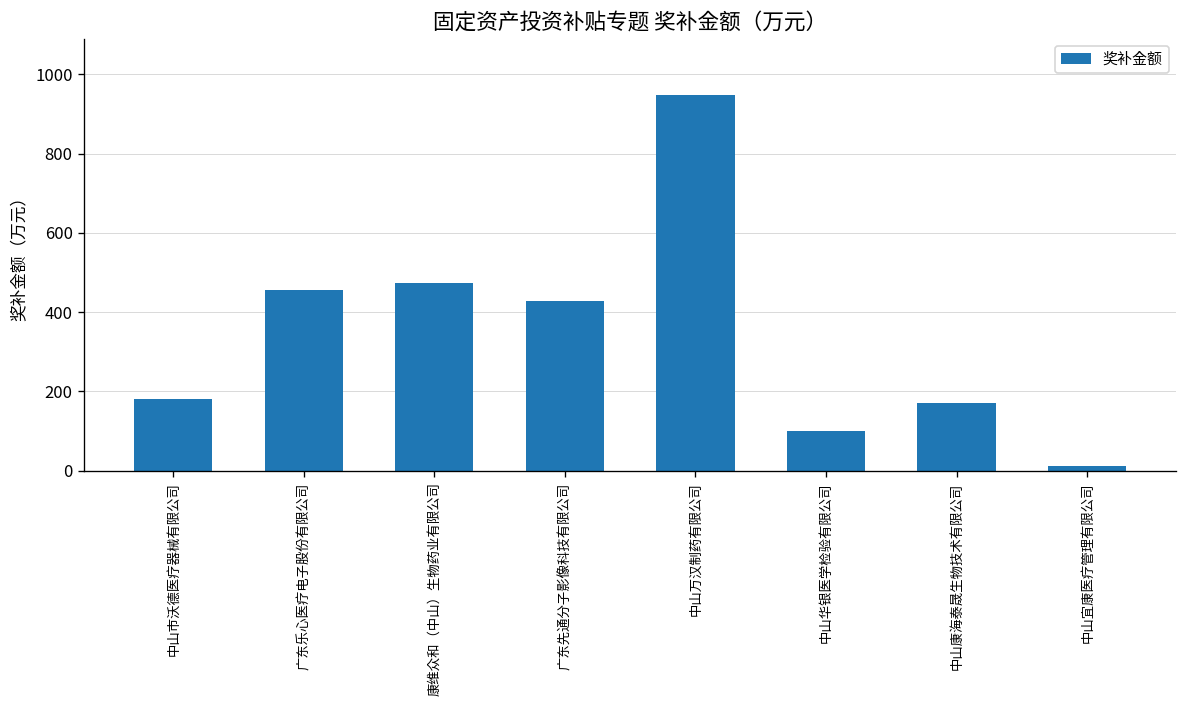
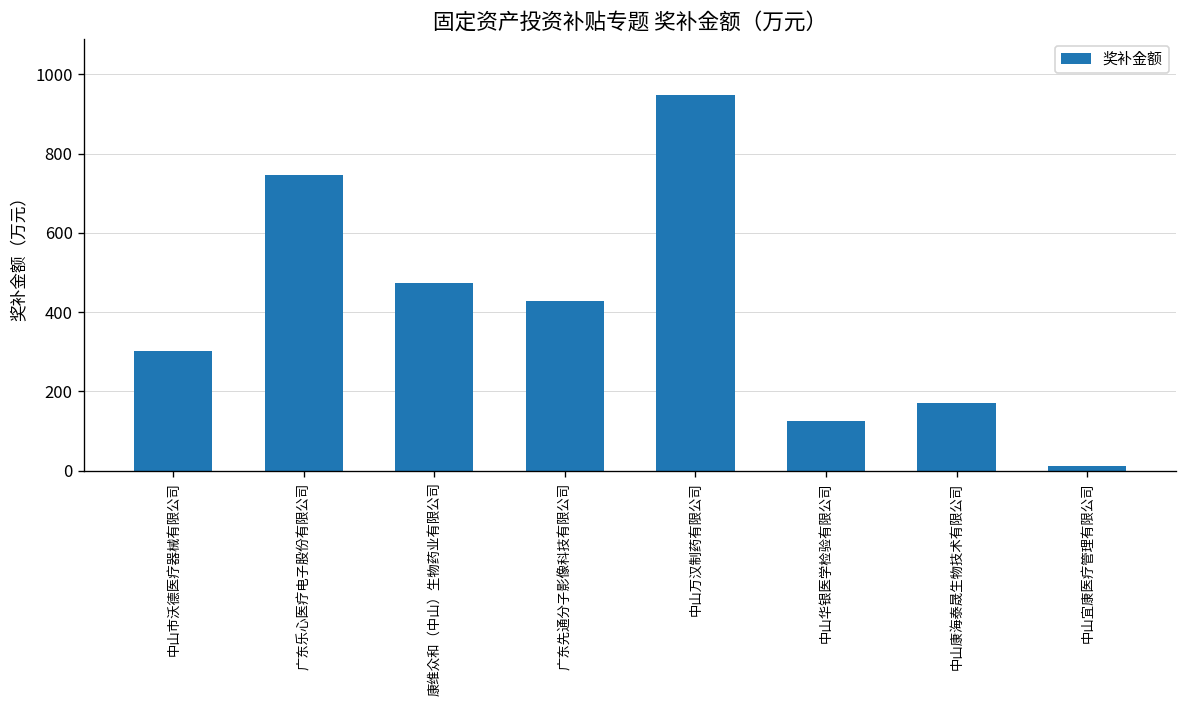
  {
-   "中山市沃德医疗器械有限公司": 180,
-   "广东乐心医疗电子股份有限公司": 460,
+   "中山市沃德医疗器械有限公司": 300,
+   "广东乐心医疗电子股份有限公司": 750,
    "康维众和（中山）生物药业有限公司": 470,
    "广东先通分子影像科技有限公司": 430,
    "中山万汉制药有限公司": 950,
-   "中山华银医学检验有限公司": 100,
+   "中山华银医学检验有限公司": 130,
    "中山康海泰晟生物技术有限公司": 170,
    "中山宜康医疗管理有限公司": 10
  }
